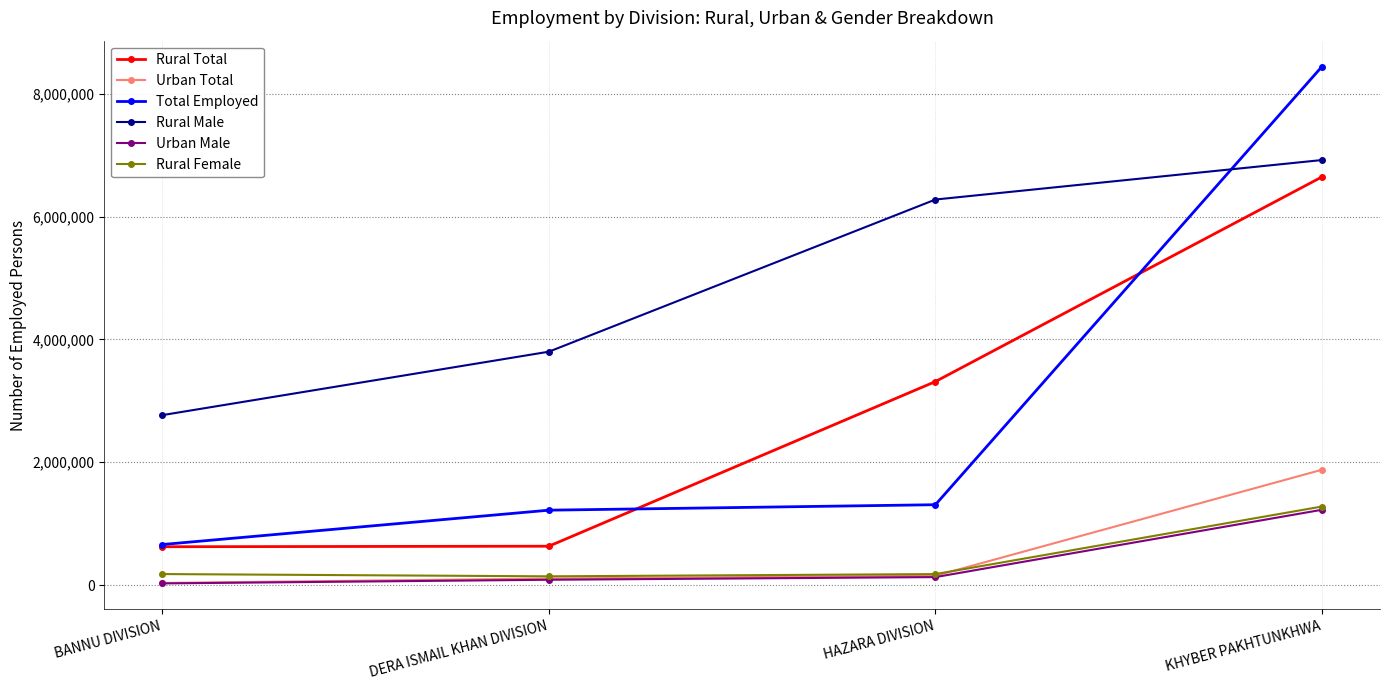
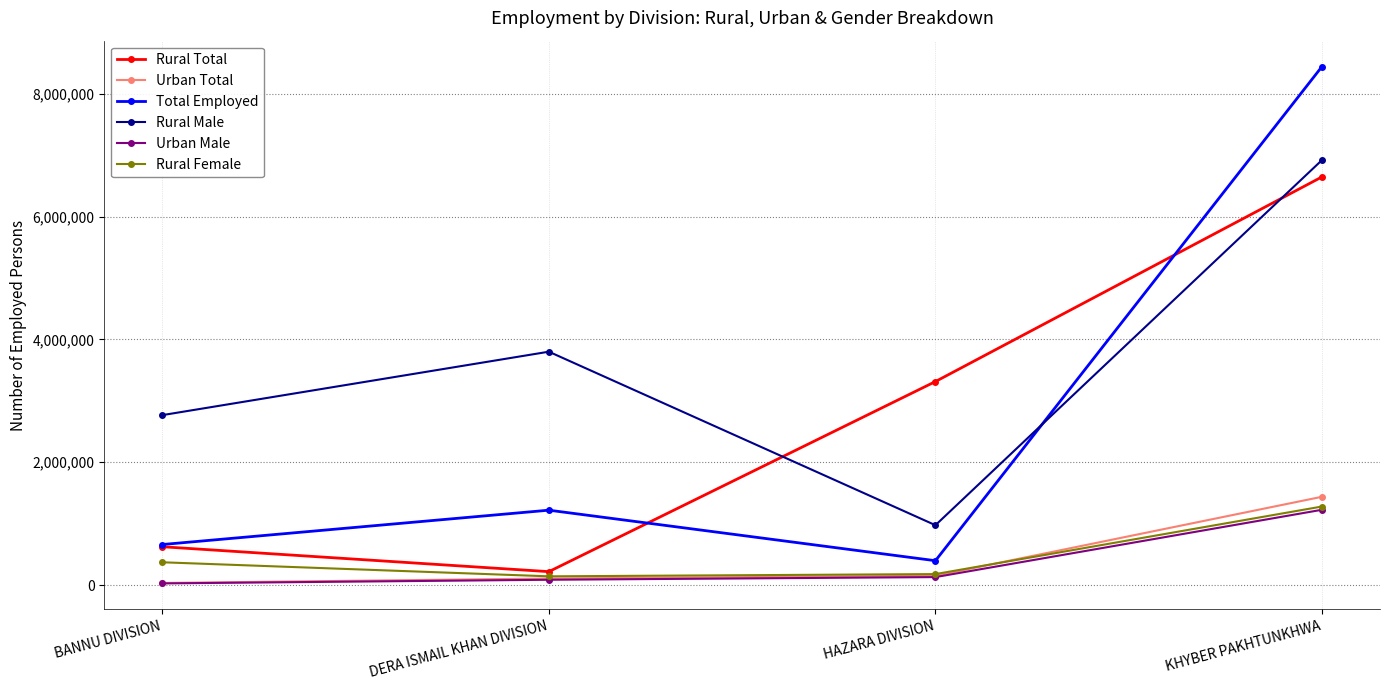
  {
    "Rural Total": {
-     "DERA ISMAIL KHAN DIVISION": "600,000",
+     "DERA ISMAIL KHAN DIVISION": "200,000",
      "HAZARA DIVISION": "3,300,000",
      "KHYBER PAKHTUNKHWA": "6,600,000"
    },
    "Urban Total": {
-     "KHYBER PAKHTUNKHWA": "1,900,000"
+     "KHYBER PAKHTUNKHWA": "1,400,000"
    },
    "Total Employed": {
      "DERA ISMAIL KHAN DIVISION": "1,200,000",
-     "HAZARA DIVISION": "1,300,000",
+     "HAZARA DIVISION": "400,000",
      "KHYBER PAKHTUNKHWA": "8,400,000"
    },
    "Rural Male": {
      "BANNU DIVISION": "2,800,000",
      "DERA ISMAIL KHAN DIVISION": "3,800,000",
-     "HAZARA DIVISION": "6,300,000",
+     "HAZARA DIVISION": "1,000,000",
      "KHYBER PAKHTUNKHWA": "6,900,000"
    },
    "Urban Male": {
      "KHYBER PAKHTUNKHWA": "1,200,000"
    },
    "Rural Female": {
-     "BANNU DIVISION": "200,000",
+     "BANNU DIVISION": "400,000",
      "KHYBER PAKHTUNKHWA": "1,300,000"
    }
  }
